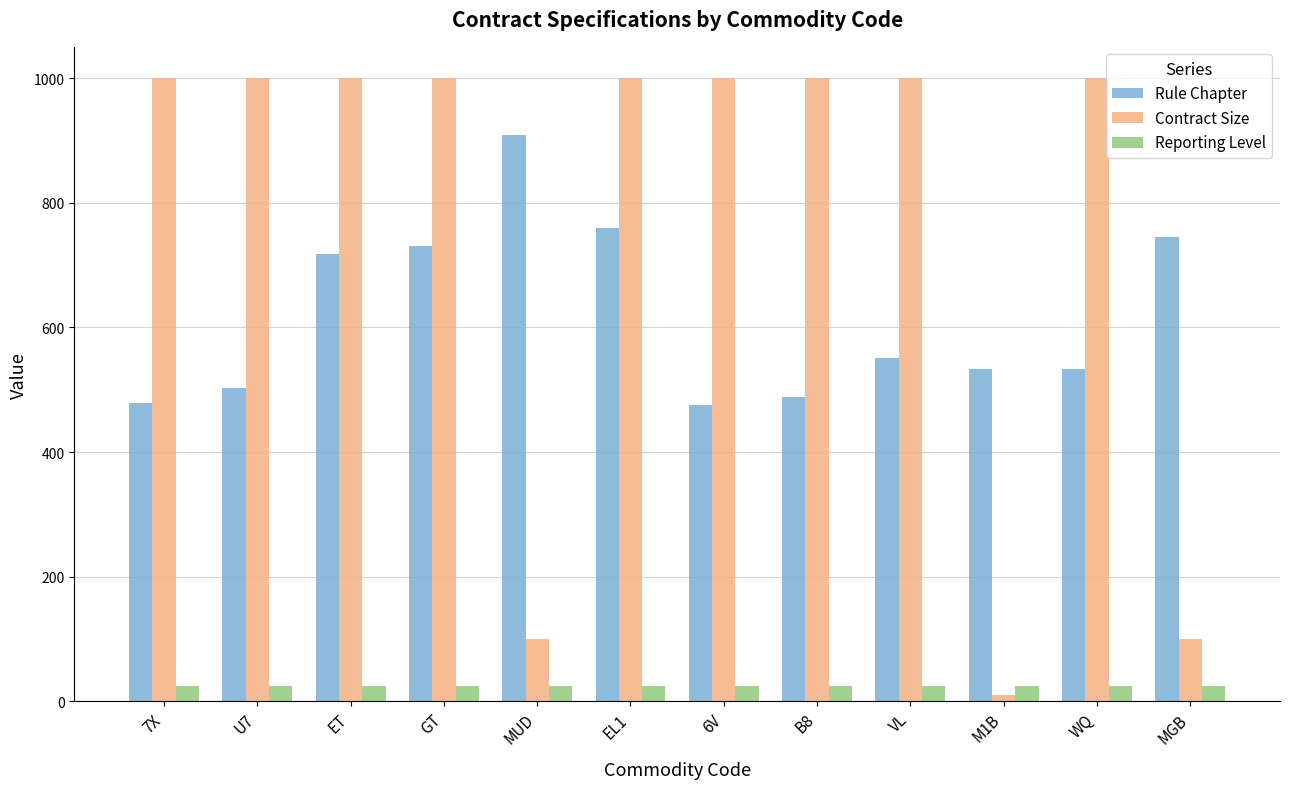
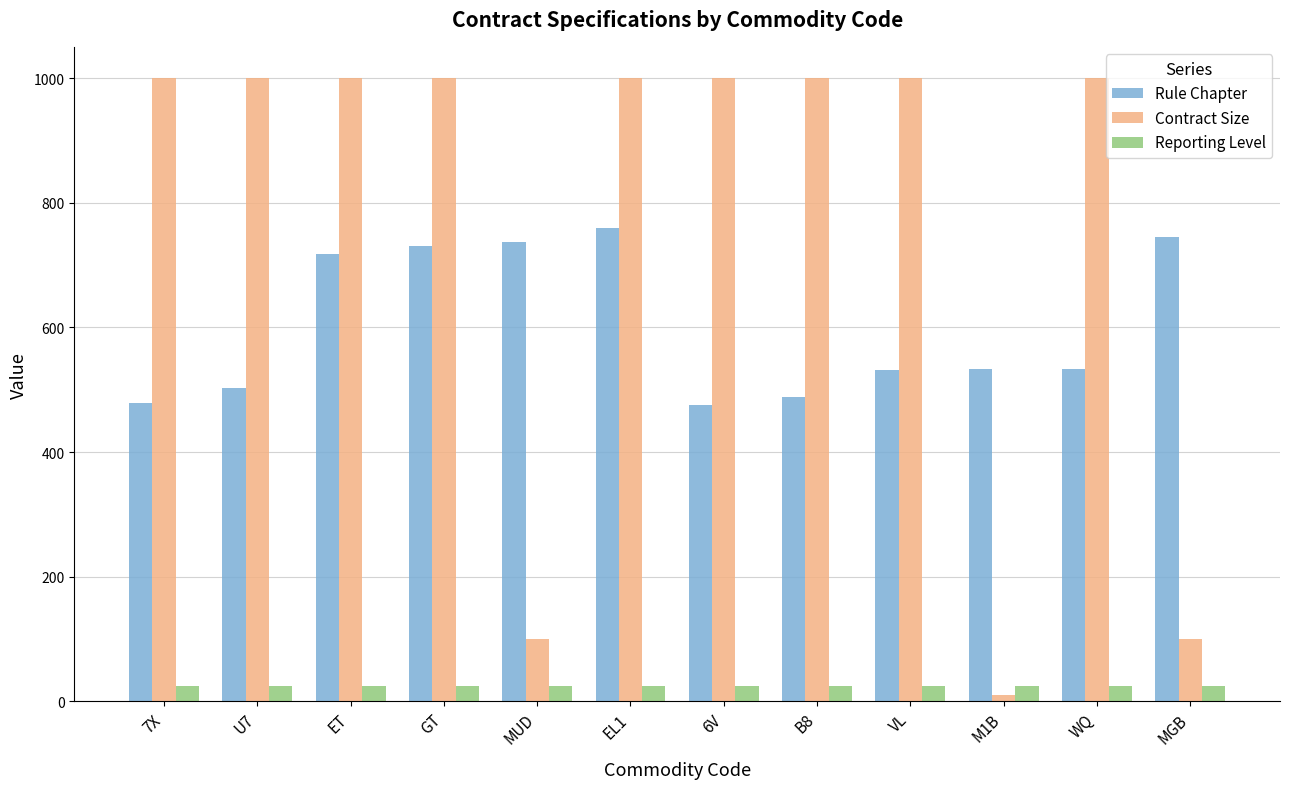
  {
    "Rule Chapter": {
      "7X": 480,
      "U7": 500,
      "ET": 720,
      "GT": 730,
-     "MUD": 910,
+     "MUD": 740,
      "EL1": 760,
      "6V": 480,
      "B8": 490,
-     "VL": 550,
+     "VL": 530,
      "M1B": 530,
      "WQ": 530,
      "MGB": 750
    },
    "Contract Size": {
      "7X": 1000,
      "U7": 1000,
      "ET": 1000,
      "GT": 1000,
      "MUD": 100,
      "EL1": 1000,
      "6V": 1000,
      "B8": 1000,
      "VL": 1000,
      "M1B": 10,
      "WQ": 1000,
      "MGB": 100
    },
    "Reporting Level": {
      "7X": 30,
      "U7": 30,
      "ET": 30,
      "GT": 30,
      "MUD": 30,
      "EL1": 30,
      "6V": 30,
      "B8": 30,
      "VL": 30,
      "M1B": 30,
      "WQ": 30,
      "MGB": 30
    }
  }
